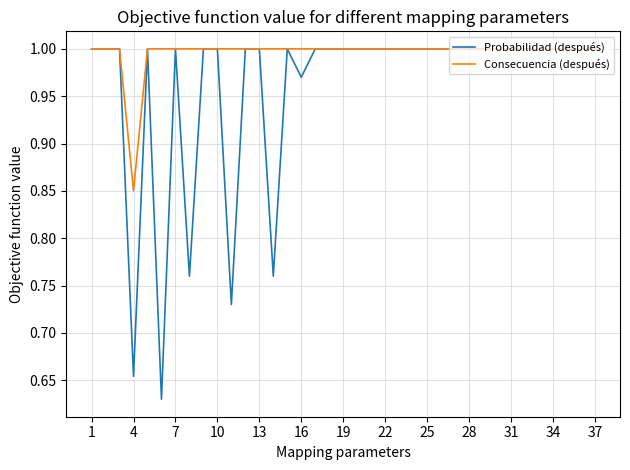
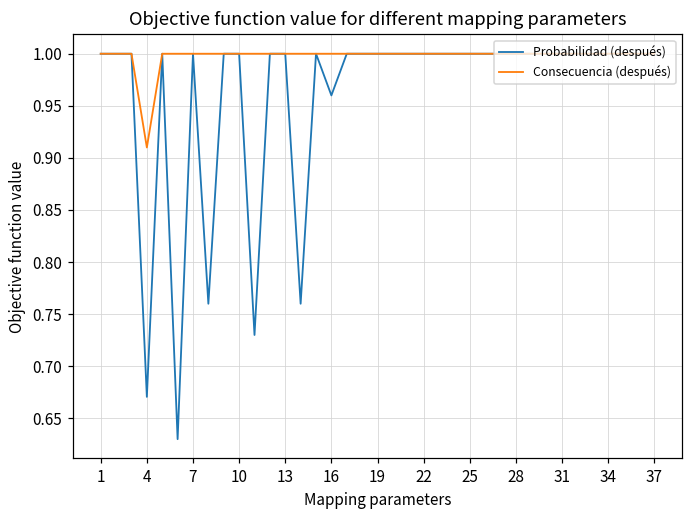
  {
    "Probabilidad (después)": {
-     "4": 0.65,
-     "16": 0.97
+     "4": 0.67,
+     "16": 0.96
    },
    "Consecuencia (después)": {
-     "4": 0.85,
+     "4": 0.91,
      "16": 1.00
    }
  }
